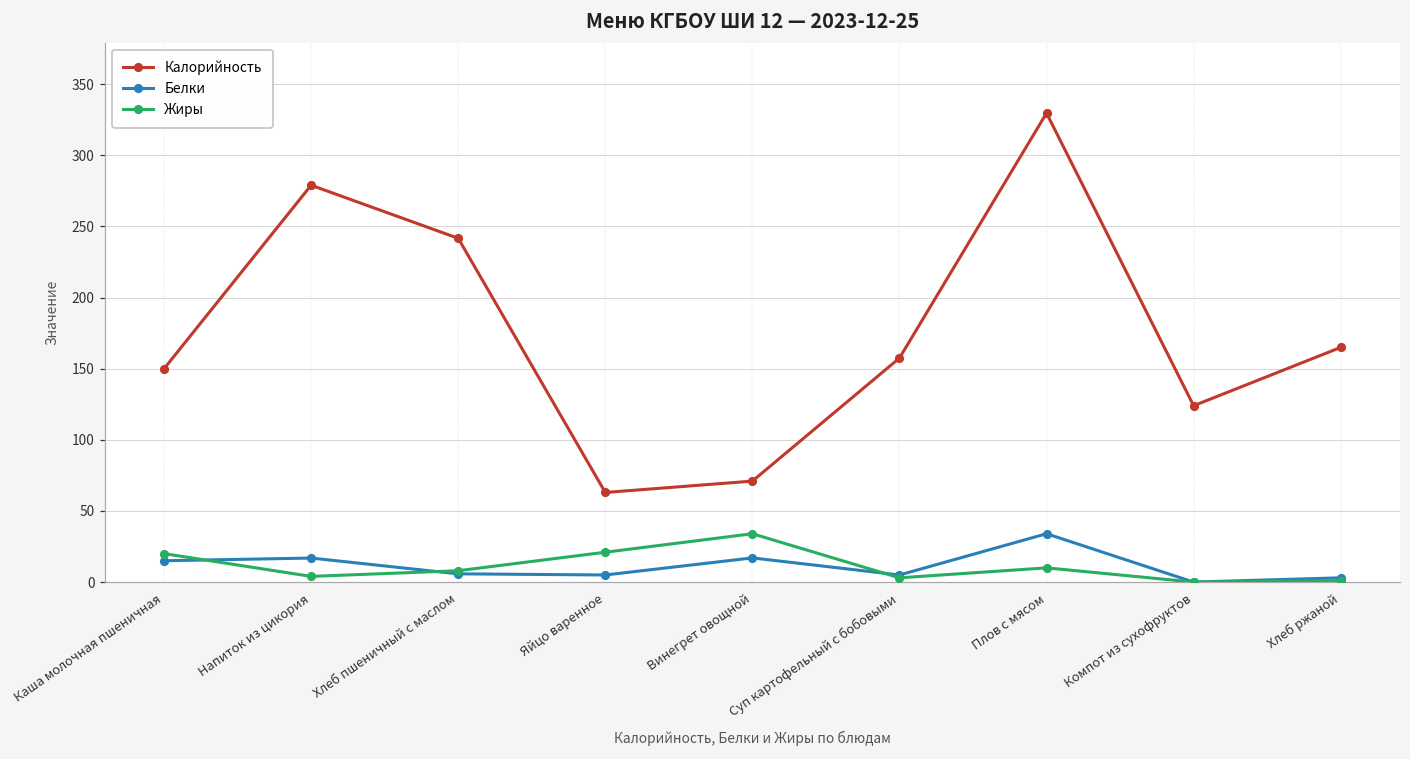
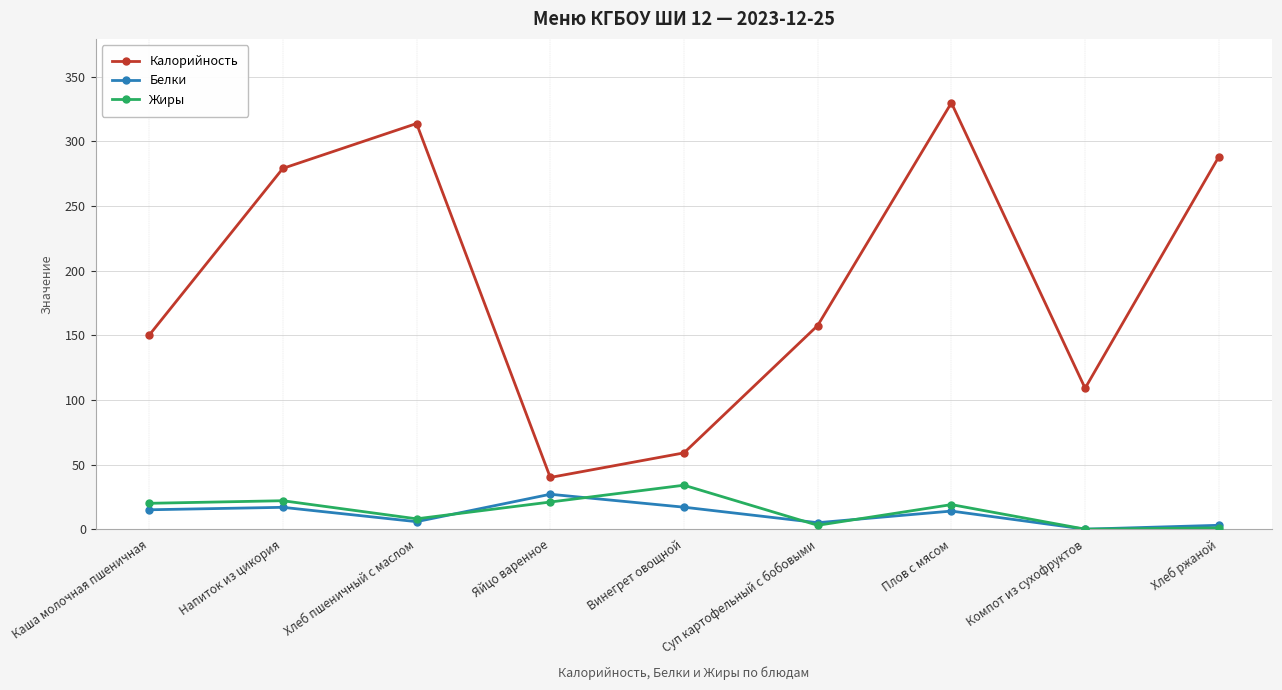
  {
    "Калорийность": {
      "Каша молочная пшеничная": 150,
      "Напиток из цикория": 279,
-     "Хлеб пшеничный с маслом": 242,
-     "Яйцо варенное": 63,
-     "Винегрет овощной": 71,
+     "Хлеб пшеничный с маслом": 314,
+     "Яйцо варенное": 40,
+     "Винегрет овощной": 59,
      "Суп картофельный с бобовыми": 158,
      "Плов с мясом": 330,
-     "Компот из сухофруктов": 124,
-     "Хлеб ржаной": 165
+     "Компот из сухофруктов": 109,
+     "Хлеб ржаной": 288
    },
    "Белки": {
      "Каша молочная пшеничная": 15,
      "Напиток из цикория": 17,
      "Хлеб пшеничный с маслом": 6,
-     "Яйцо варенное": 5,
+     "Яйцо варенное": 27,
      "Винегрет овощной": 17,
      "Суп картофельный с бобовыми": 5,
-     "Плов с мясом": 34,
+     "Плов с мясом": 14,
      "Хлеб ржаной": 3
    },
    "Жиры": {
      "Каша молочная пшеничная": 20,
-     "Напиток из цикория": 4,
+     "Напиток из цикория": 22,
      "Хлеб пшеничный с маслом": 8,
      "Яйцо варенное": 21,
      "Винегрет овощной": 34,
      "Суп картофельный с бобовыми": 3,
-     "Плов с мясом": 10,
+     "Плов с мясом": 19,
      "Хлеб ржаной": 1
    }
  }
